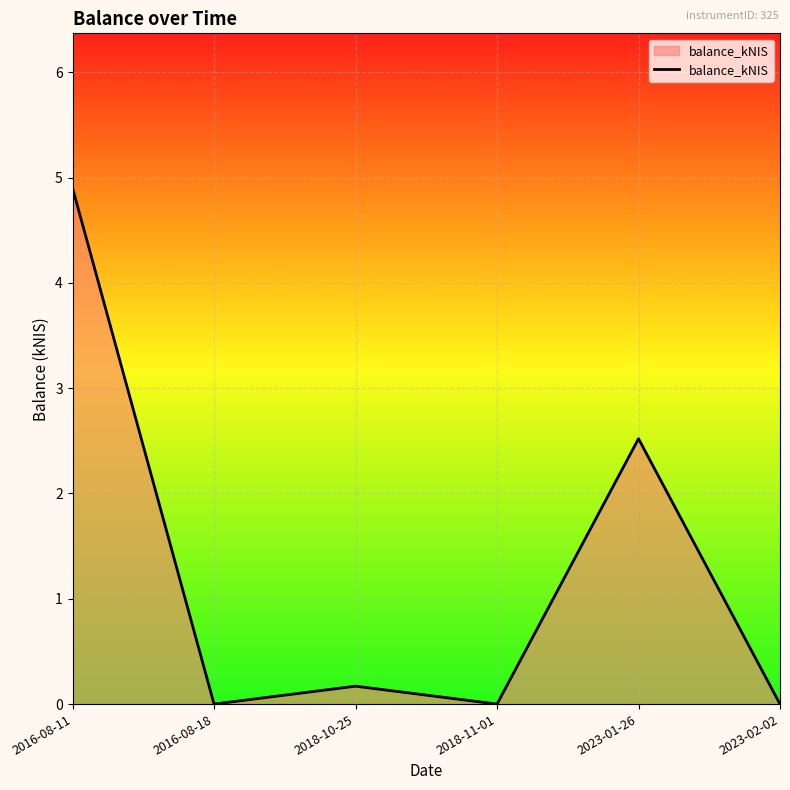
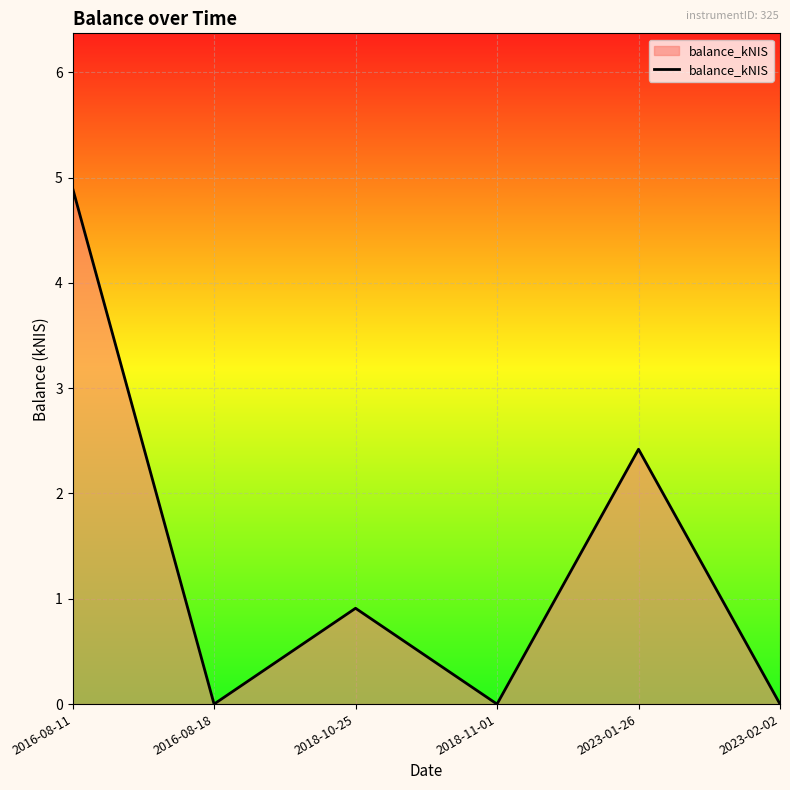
  {
    "2016-08-11": 4.90,
    "2016-08-18": 0.00,
-   "2018-10-25": 0.17,
+   "2018-10-25": 0.91,
    "2018-11-01": 0.00,
-   "2023-01-26": 2.52,
+   "2023-01-26": 2.42,
    "2023-02-02": 0.00
  }
